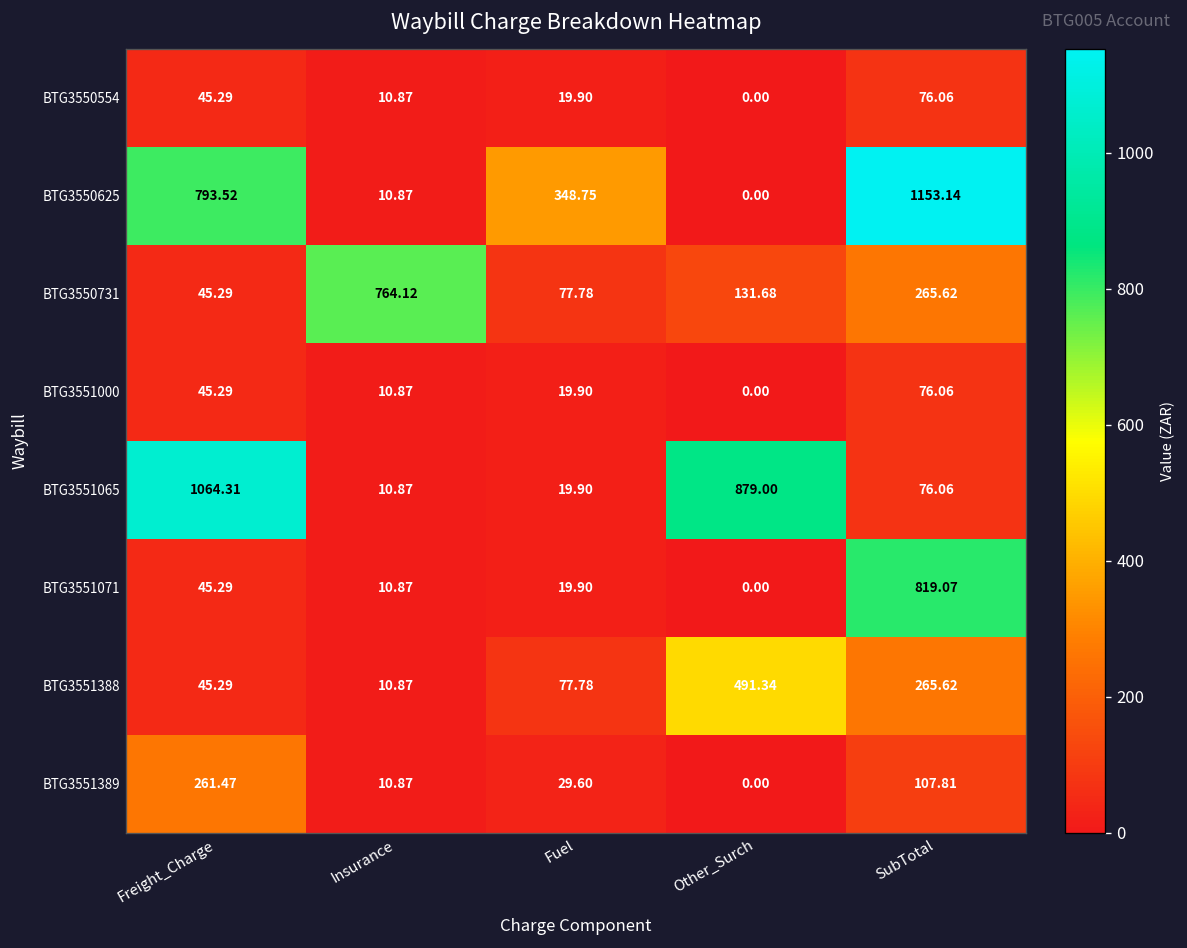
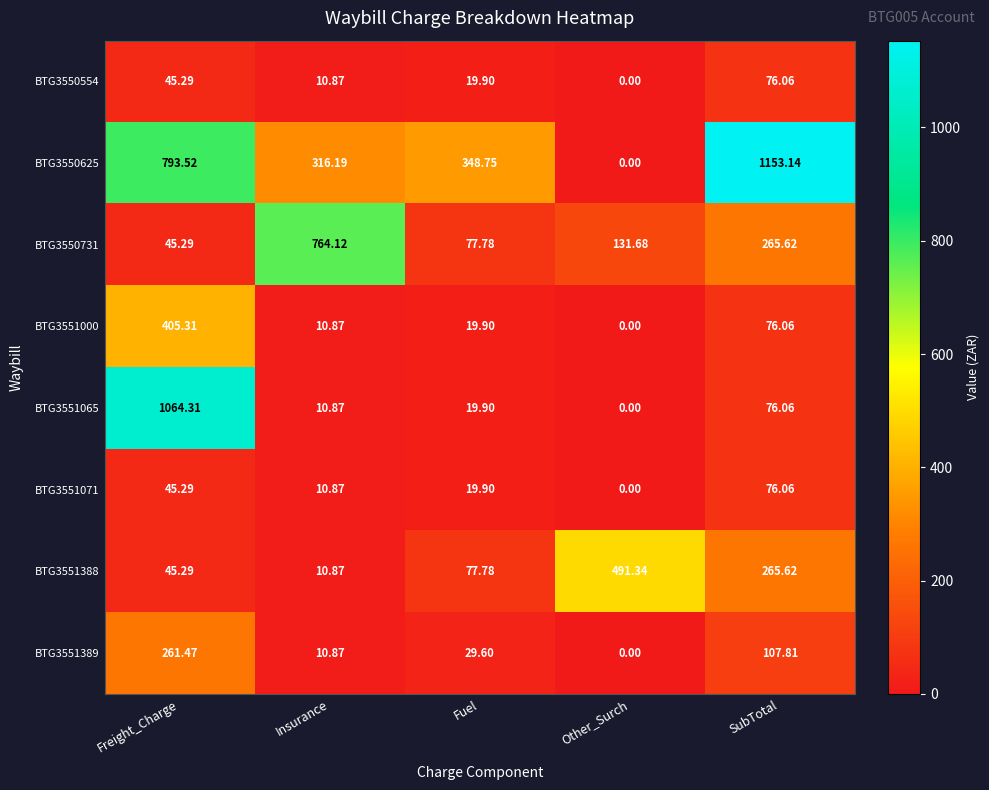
  {
    "BTG3550554": {
      "Freight_Charge": 45.29,
      "Insurance": 10.87,
      "Fuel": 19.90,
      "Other_Surch": 0.00,
      "SubTotal": 76.06
    },
    "BTG3550625": {
      "Freight_Charge": 793.52,
-     "Insurance": 10.87,
+     "Insurance": 316.19,
      "Fuel": 348.75,
      "Other_Surch": 0.00,
      "SubTotal": 1153.14
    },
    "BTG3550731": {
      "Freight_Charge": 45.29,
      "Insurance": 764.12,
      "Fuel": 77.78,
      "Other_Surch": 131.68,
      "SubTotal": 265.62
    },
    "BTG3551000": {
-     "Freight_Charge": 45.29,
+     "Freight_Charge": 405.31,
      "Insurance": 10.87,
      "Fuel": 19.90,
      "Other_Surch": 0.00,
      "SubTotal": 76.06
    },
    "BTG3551065": {
      "Freight_Charge": 1064.31,
      "Insurance": 10.87,
      "Fuel": 19.90,
-     "Other_Surch": 879.00,
+     "Other_Surch": 0.00,
      "SubTotal": 76.06
    },
    "BTG3551071": {
      "Freight_Charge": 45.29,
      "Insurance": 10.87,
      "Fuel": 19.90,
      "Other_Surch": 0.00,
-     "SubTotal": 819.07
+     "SubTotal": 76.06
    },
    "BTG3551388": {
      "Freight_Charge": 45.29,
      "Insurance": 10.87,
      "Fuel": 77.78,
      "Other_Surch": 491.34,
      "SubTotal": 265.62
    },
    "BTG3551389": {
      "Freight_Charge": 261.47,
      "Insurance": 10.87,
      "Fuel": 29.60,
      "Other_Surch": 0.00,
      "SubTotal": 107.81
    }
  }
